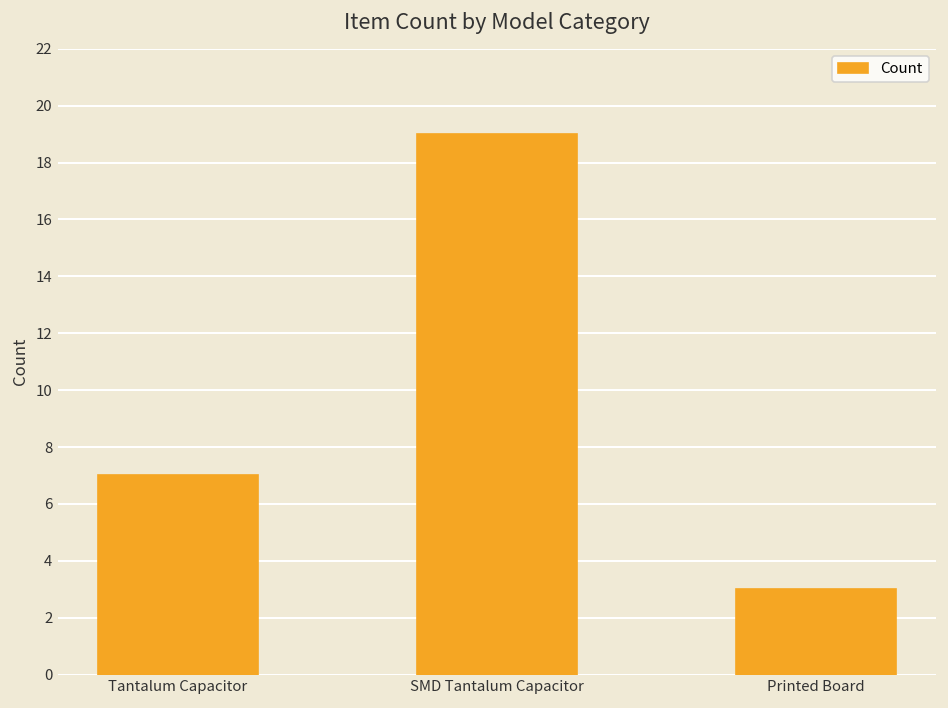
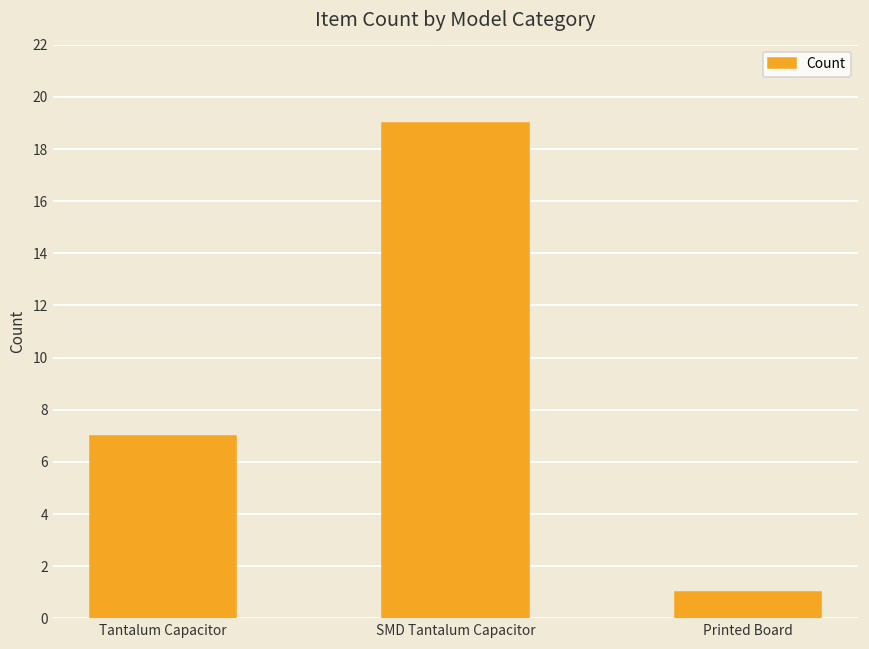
  {
    "Tantalum Capacitor": 7,
    "SMD Tantalum Capacitor": 19,
-   "Printed Board": 3
+   "Printed Board": 1
  }
